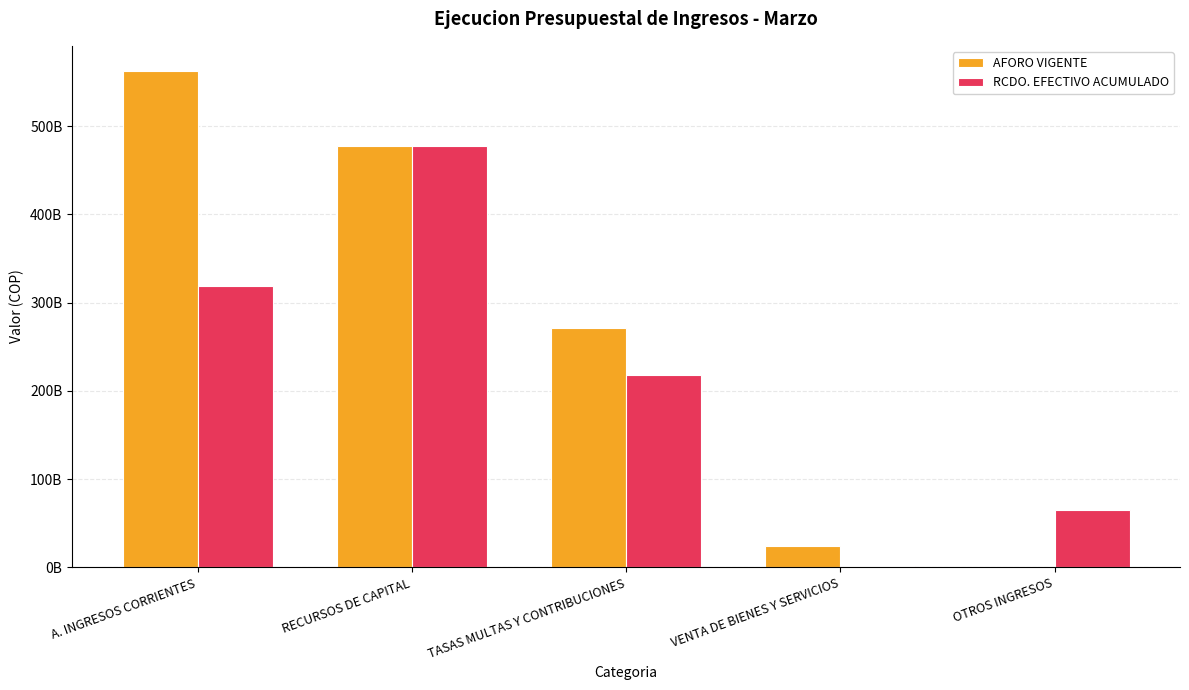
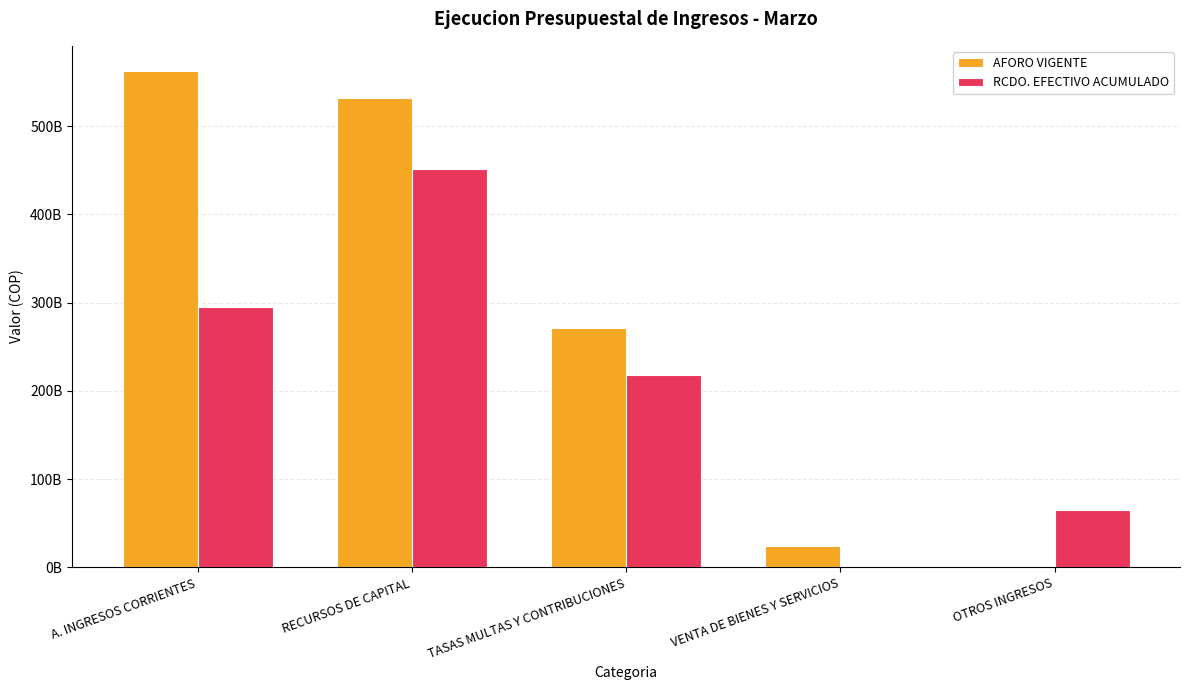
  {
    "AFORO VIGENTE": {
      "A. INGRESOS CORRIENTES": 560000000000,
-     "RECURSOS DE CAPITAL": 480000000000,
+     "RECURSOS DE CAPITAL": 530000000000,
      "TASAS MULTAS Y CONTRIBUCIONES": 270000000000,
      "VENTA DE BIENES Y SERVICIOS": 20000000000,
      "OTROS INGRESOS": 0
    },
    "RCDO. EFECTIVO ACUMULADO": {
-     "A. INGRESOS CORRIENTES": 320000000000,
-     "RECURSOS DE CAPITAL": 480000000000,
+     "A. INGRESOS CORRIENTES": 290000000000,
+     "RECURSOS DE CAPITAL": 450000000000,
      "TASAS MULTAS Y CONTRIBUCIONES": 220000000000,
      "OTROS INGRESOS": 70000000000
    }
  }
